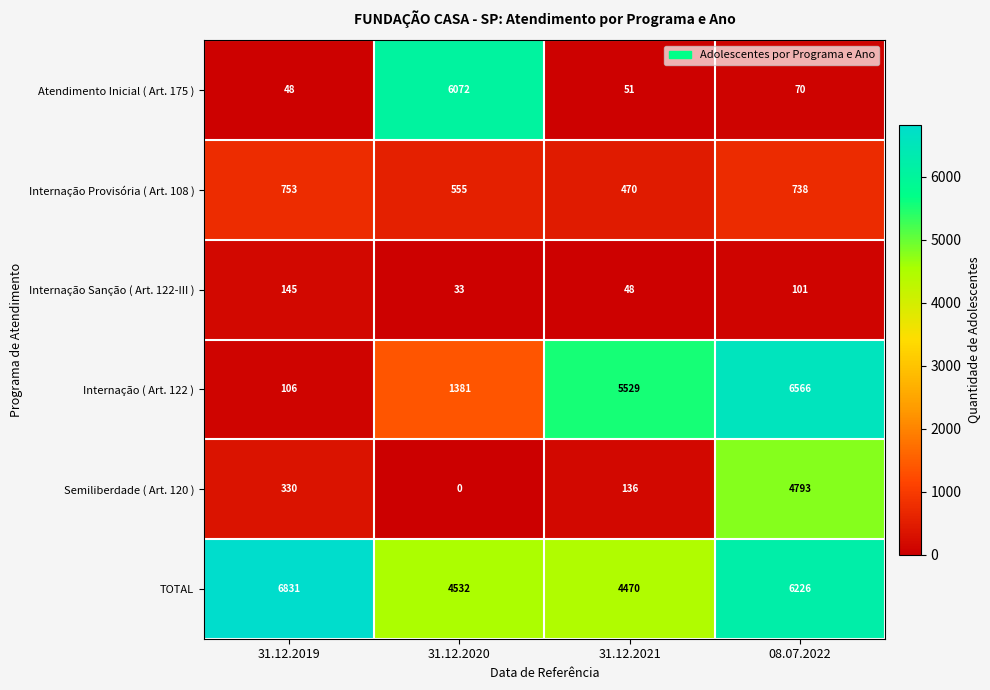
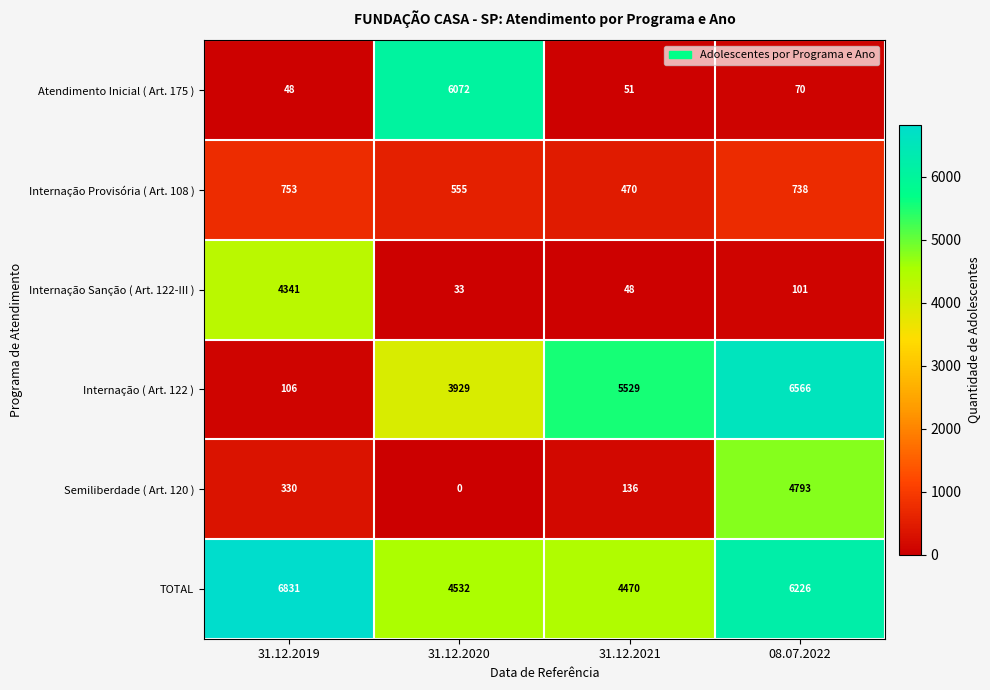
  {
    "Atendimento Inicial ( Art. 175 )": {
      "31.12.2019": 48,
      "31.12.2020": 6072,
      "31.12.2021": 51,
      "08.07.2022": 70
    },
    "Internação Provisória ( Art. 108 )": {
      "31.12.2019": 753,
      "31.12.2020": 555,
      "31.12.2021": 470,
      "08.07.2022": 738
    },
    "Internação Sanção ( Art. 122-III )": {
-     "31.12.2019": 145,
+     "31.12.2019": 4341,
      "31.12.2020": 33,
      "31.12.2021": 48,
      "08.07.2022": 101
    },
    "Internação ( Art. 122 )": {
      "31.12.2019": 106,
-     "31.12.2020": 1381,
+     "31.12.2020": 3929,
      "31.12.2021": 5529,
      "08.07.2022": 6566
    },
    "Semiliberdade ( Art. 120 )": {
      "31.12.2019": 330,
      "31.12.2020": 0,
      "31.12.2021": 136,
      "08.07.2022": 4793
    },
    "TOTAL": {
      "31.12.2019": 6831,
      "31.12.2020": 4532,
      "31.12.2021": 4470,
      "08.07.2022": 6226
    }
  }
